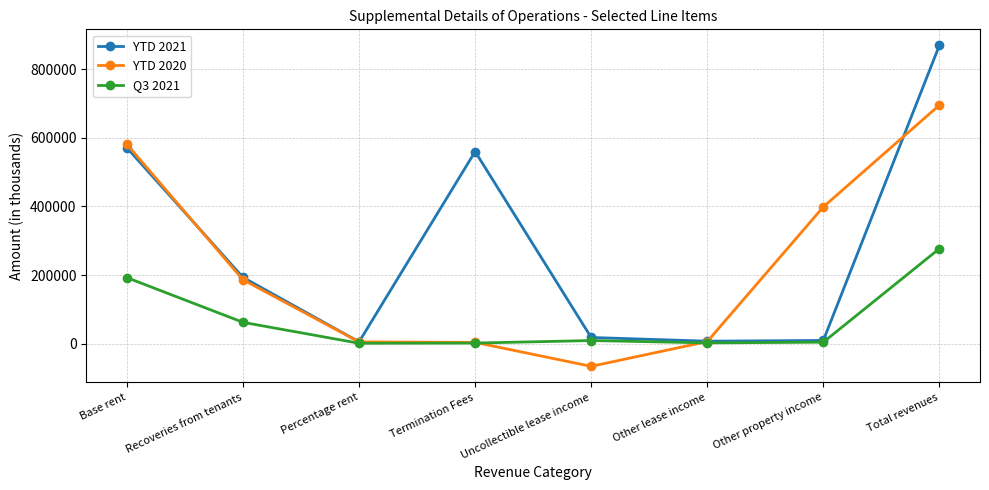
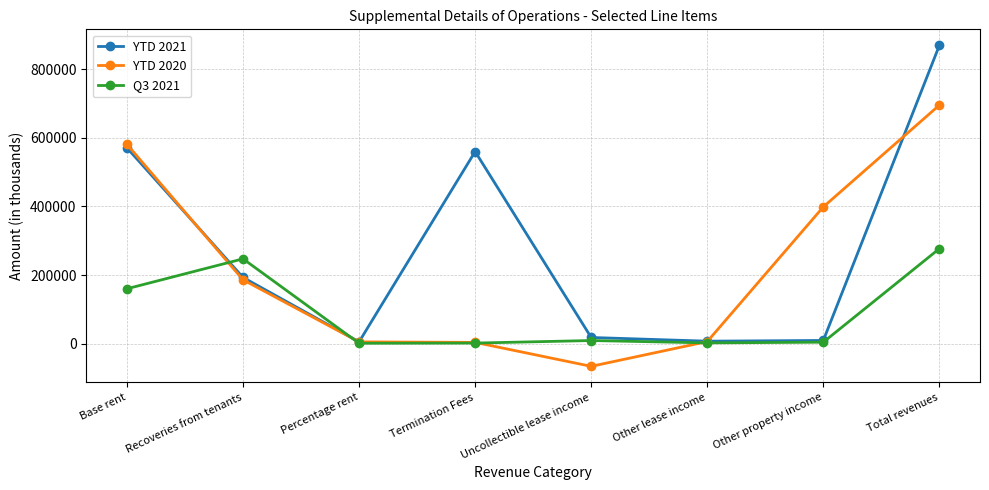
  {
    "YTD 2021": {
      "Base rent": 570000,
      "Termination Fees": 560000,
      "Uncollectible lease income": 20000,
      "Total revenues": 870000
    },
    "YTD 2020": {
      "Base rent": 580000,
      "Uncollectible lease income": -70000,
      "Other property income": 400000,
      "Total revenues": 700000
    },
    "Q3 2021": {
-     "Base rent": 190000,
-     "Recoveries from tenants": 60000,
+     "Base rent": 160000,
+     "Recoveries from tenants": 250000,
      "Uncollectible lease income": 10000,
      "Total revenues": 280000
    }
  }
